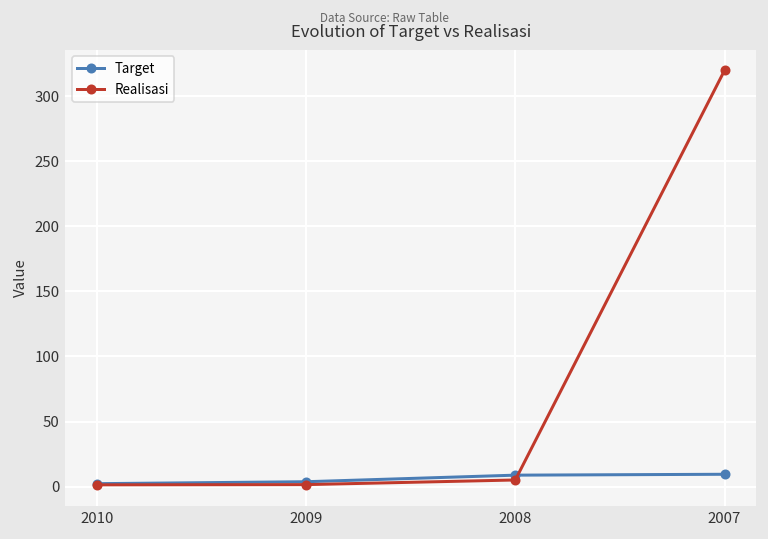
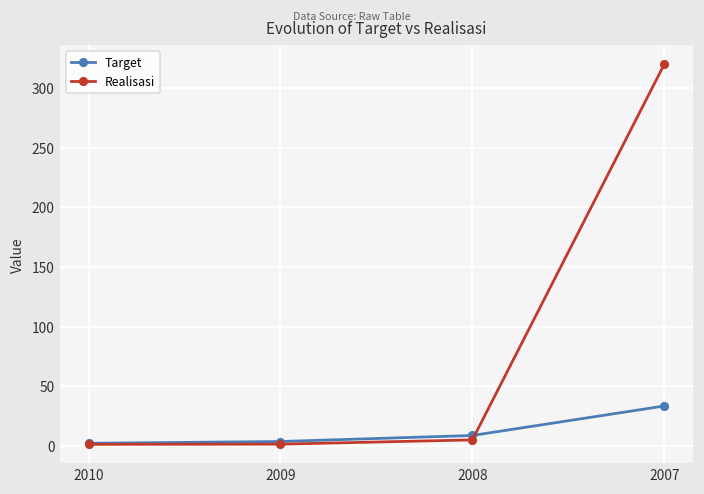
  {
    "Target": {
      "2008": 9,
-     "2007": 9
+     "2007": 33
    },
    "Realisasi": {
      "2008": 5,
      "2007": 320
    }
  }
